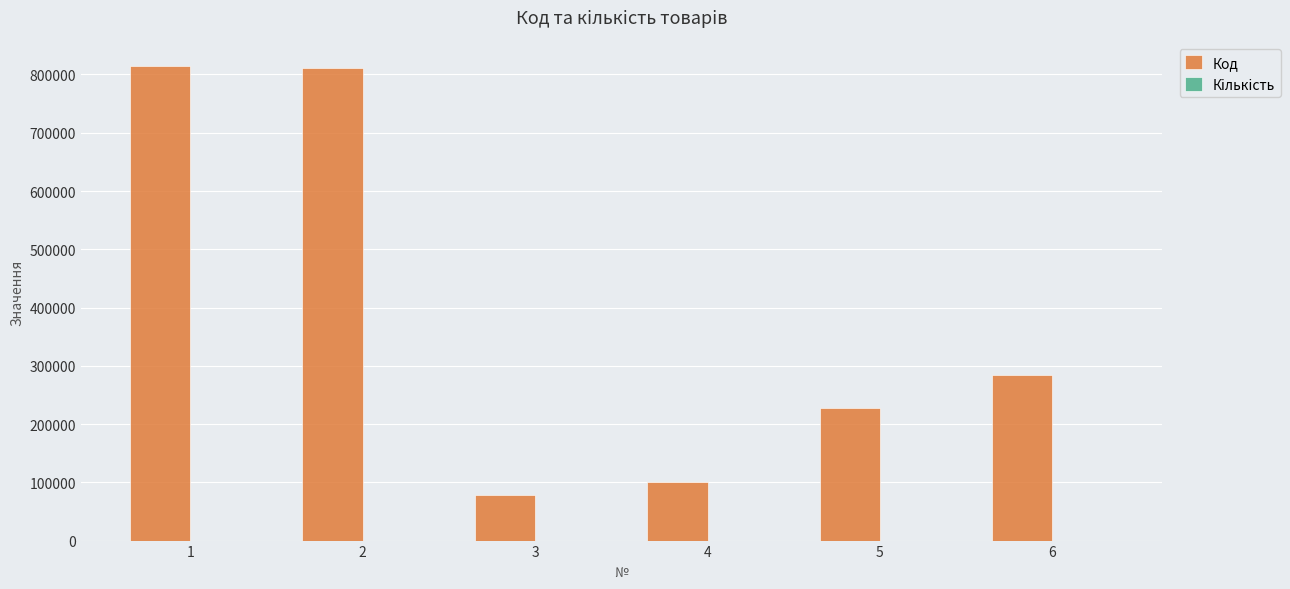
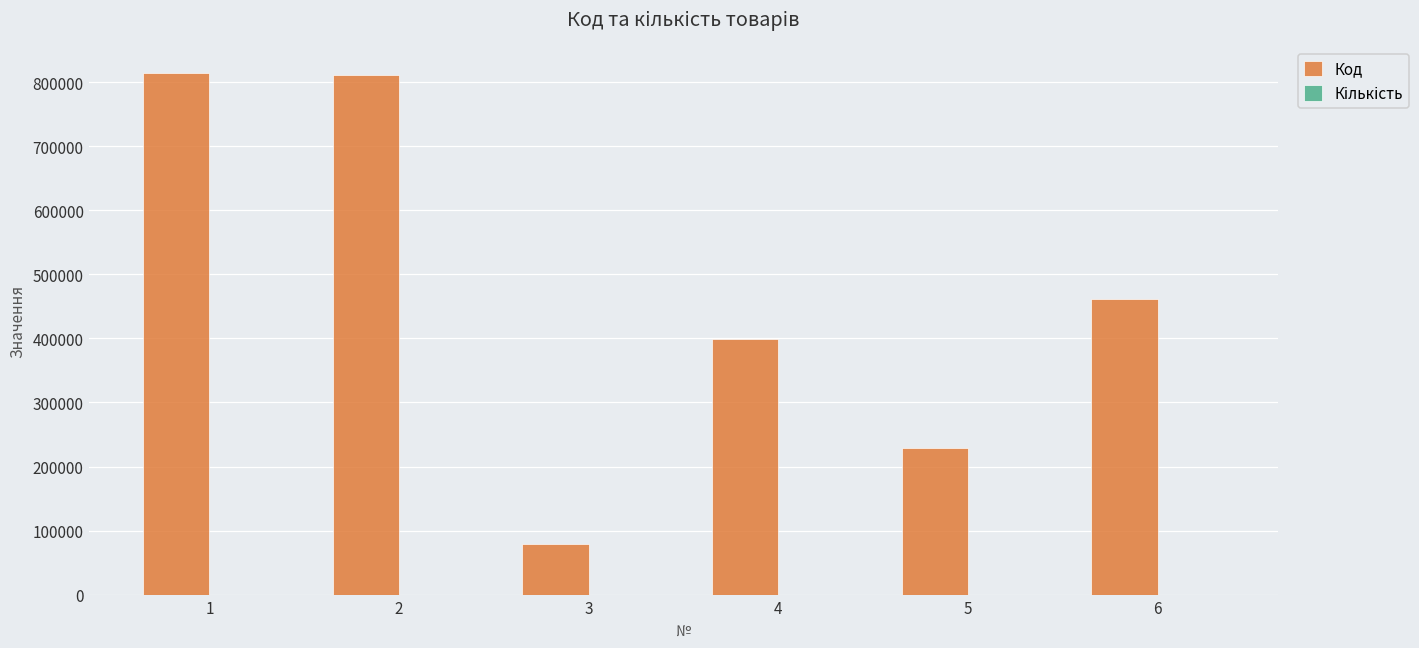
  {
    "Код": {
      "1": 810000,
      "2": 810000,
      "3": 80000,
-     "4": 100000,
+     "4": 400000,
      "5": 230000,
-     "6": 280000
+     "6": 460000
    }
  }
